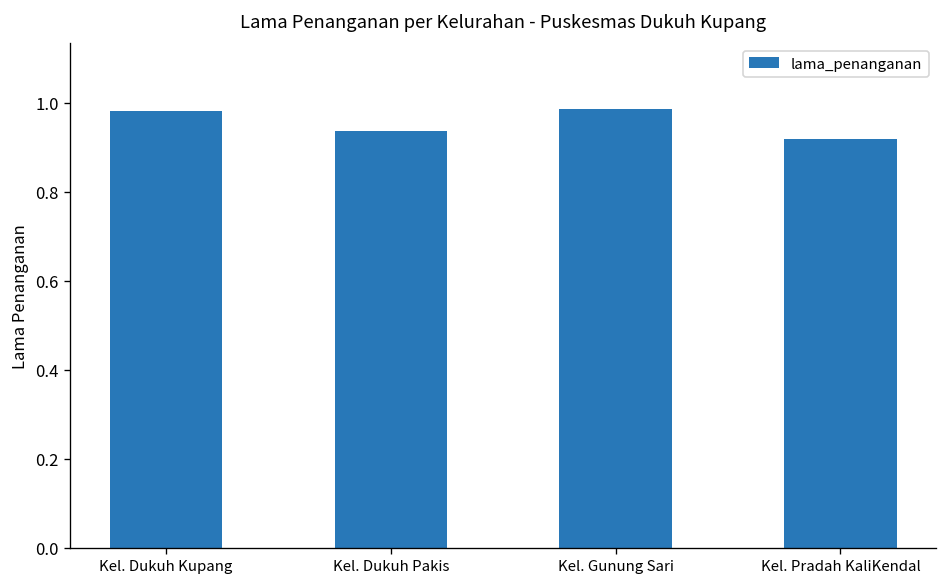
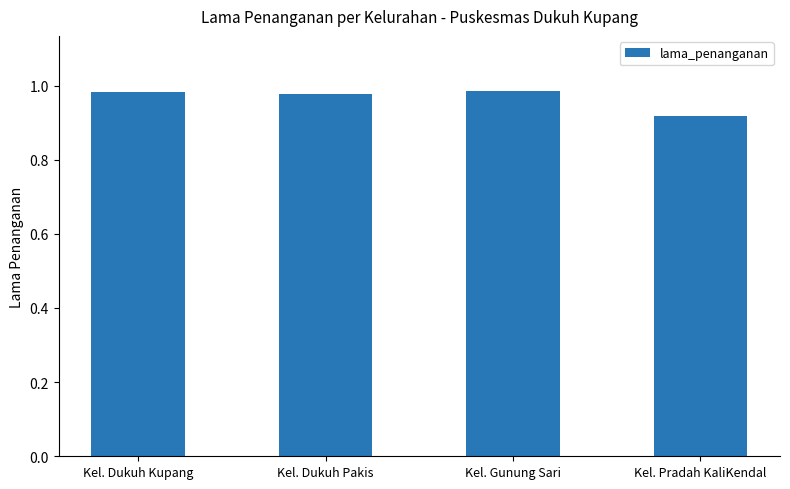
  {
    "Kel. Dukuh Kupang": 0.98,
-   "Kel. Dukuh Pakis": 0.94,
+   "Kel. Dukuh Pakis": 0.98,
    "Kel. Gunung Sari": 0.99,
    "Kel. Pradah KaliKendal": 0.92
  }
